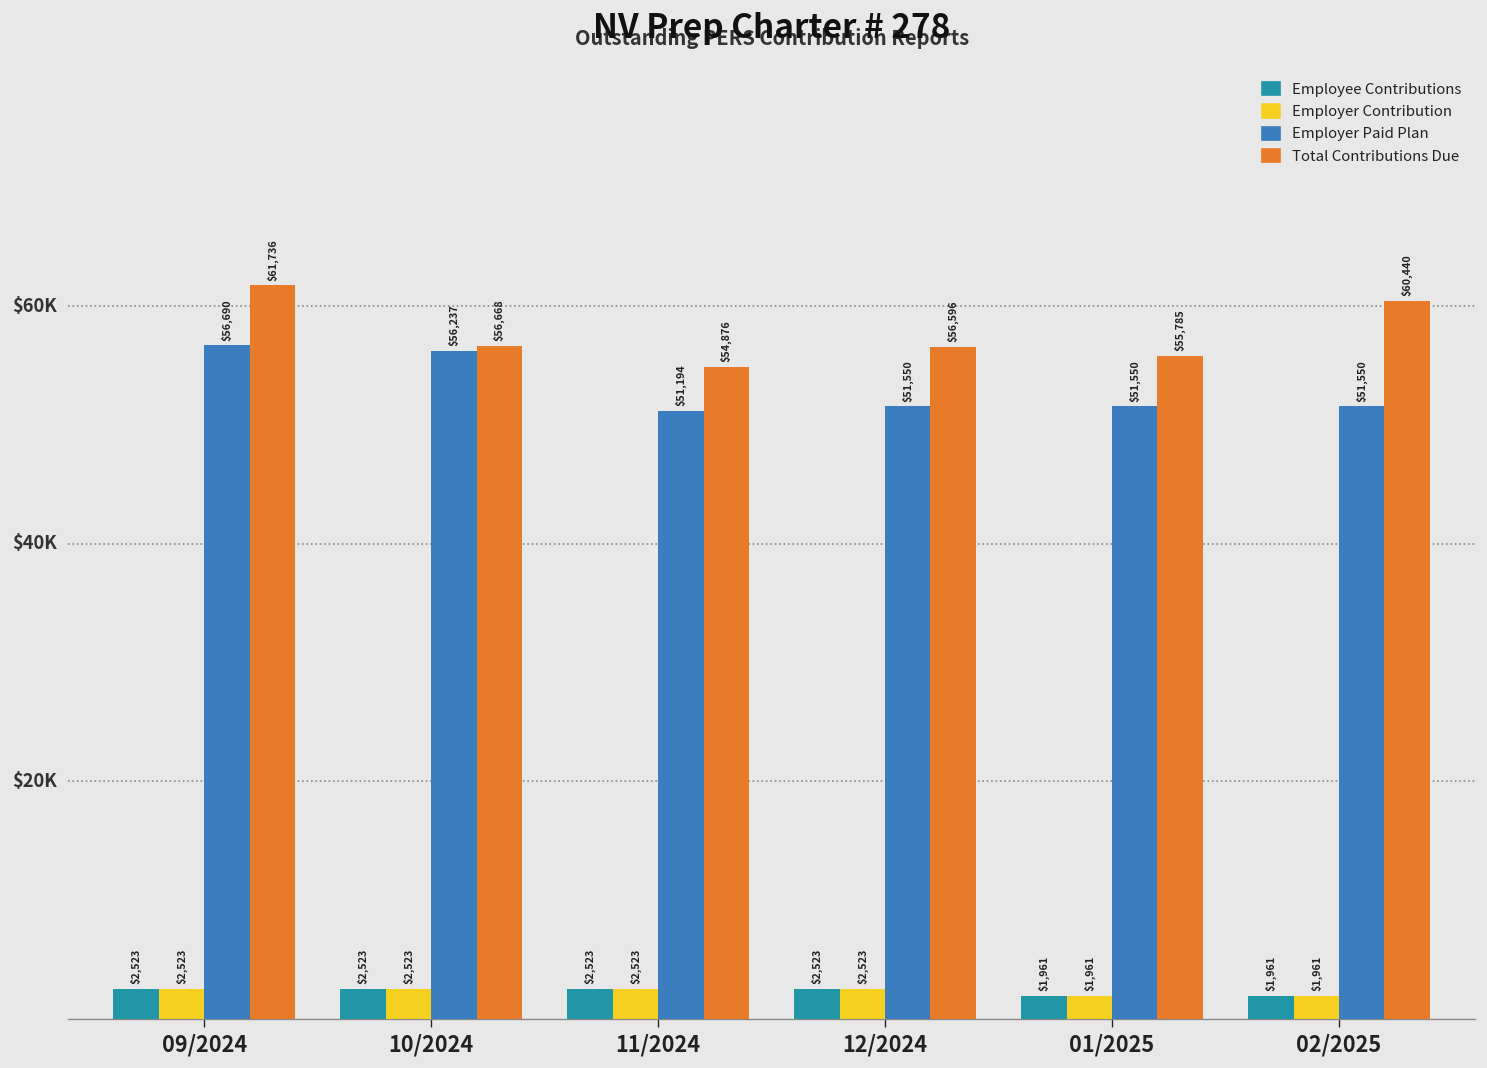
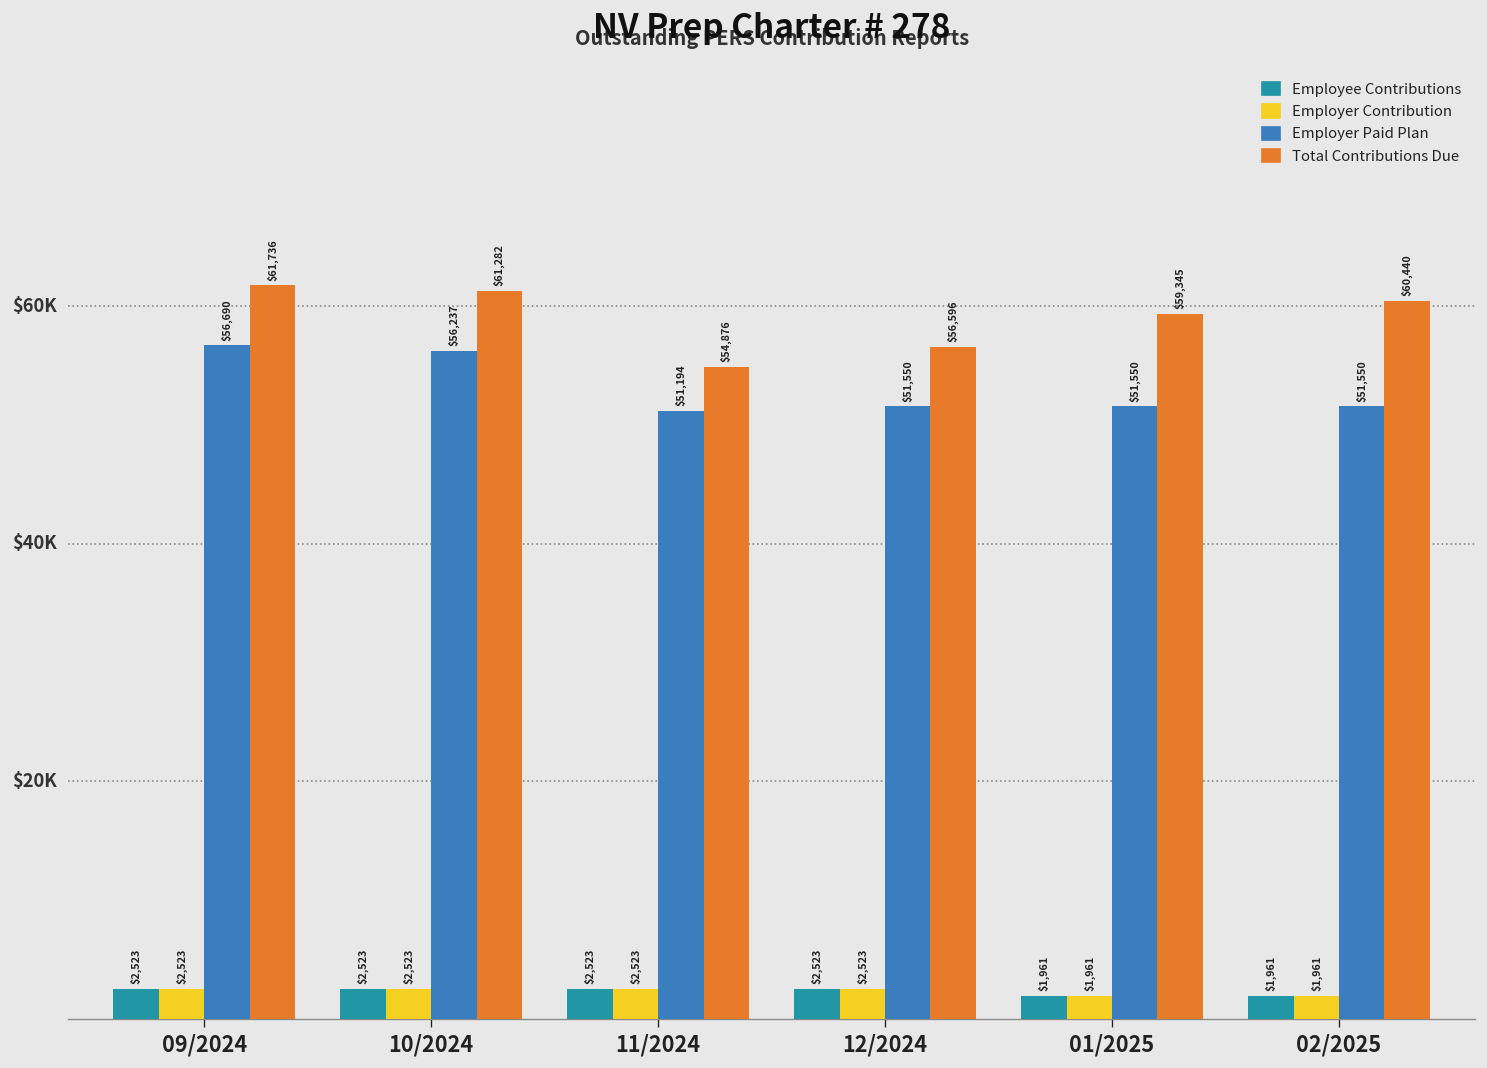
  {
    "Employer Contribution": {
      "09/2024": "$2,523",
      "10/2024": "$2,523",
      "11/2024": "$2,523",
      "12/2024": "$2,523",
      "01/2025": "$1,961",
      "02/2025": "$1,961"
    },
    "Total Contributions Due": {
      "09/2024": "$61,736",
-     "10/2024": "$56,668",
+     "10/2024": "$61,282",
      "11/2024": "$54,876",
      "12/2024": "$56,596",
-     "01/2025": "$55,785",
+     "01/2025": "$59,345",
      "02/2025": "$60,440"
    }
  }
